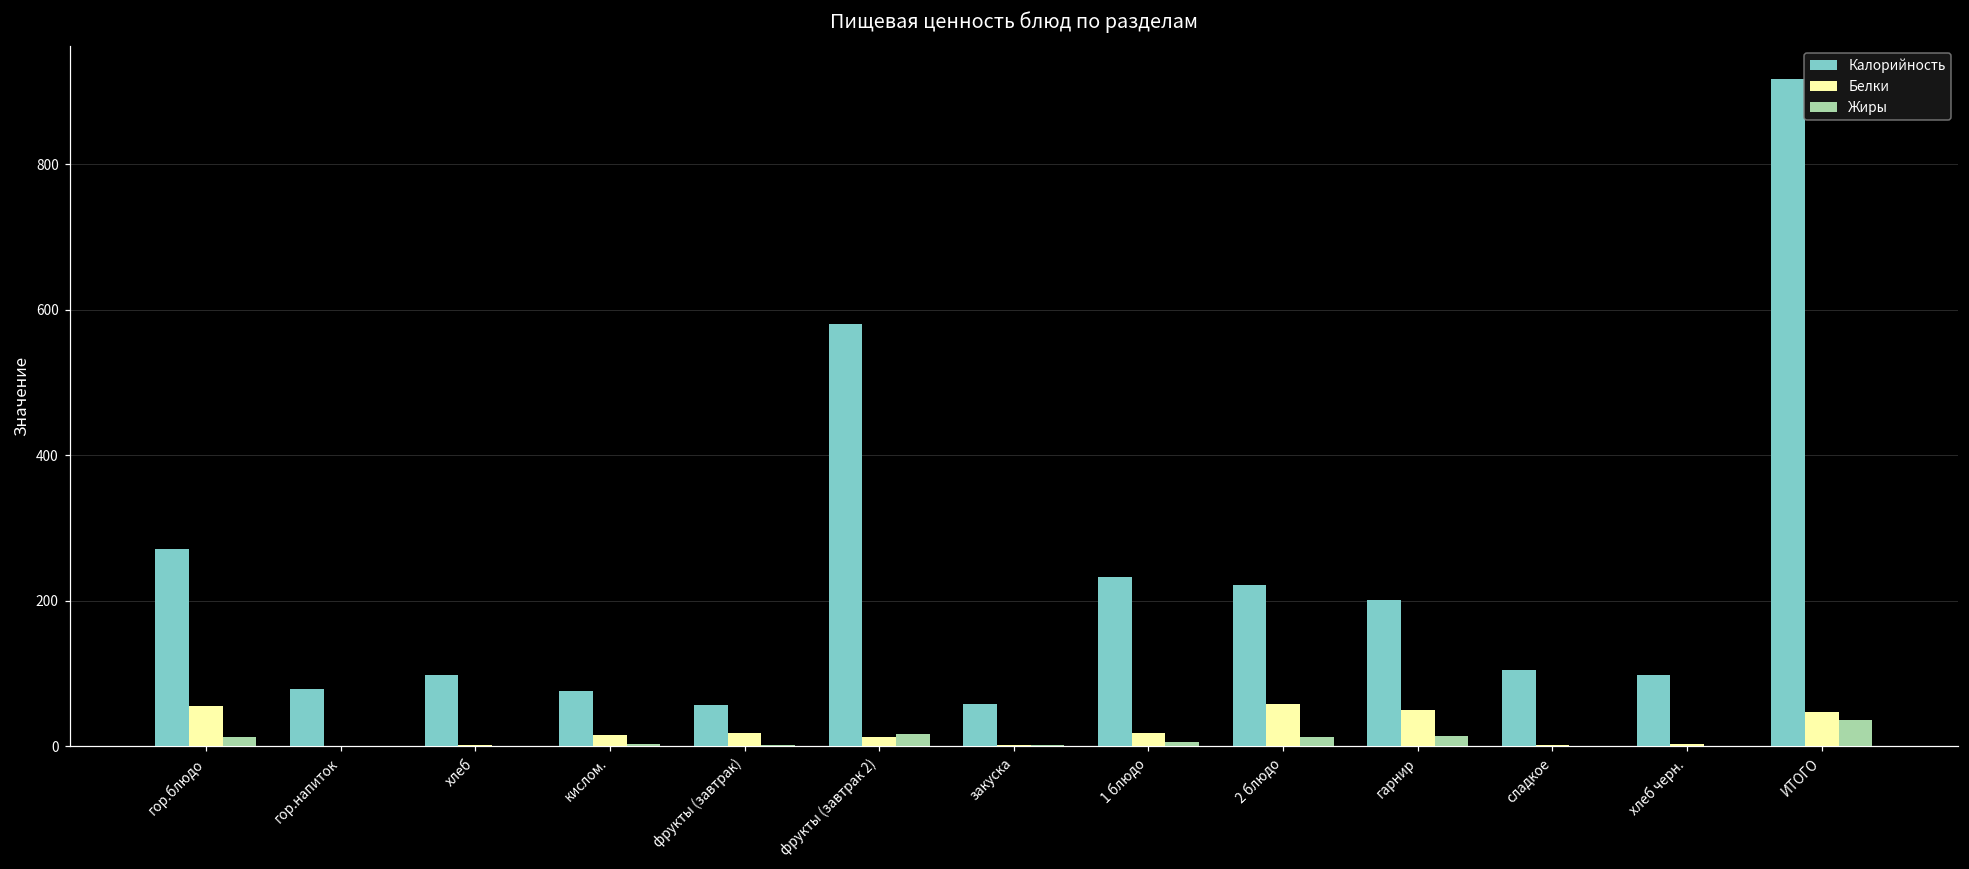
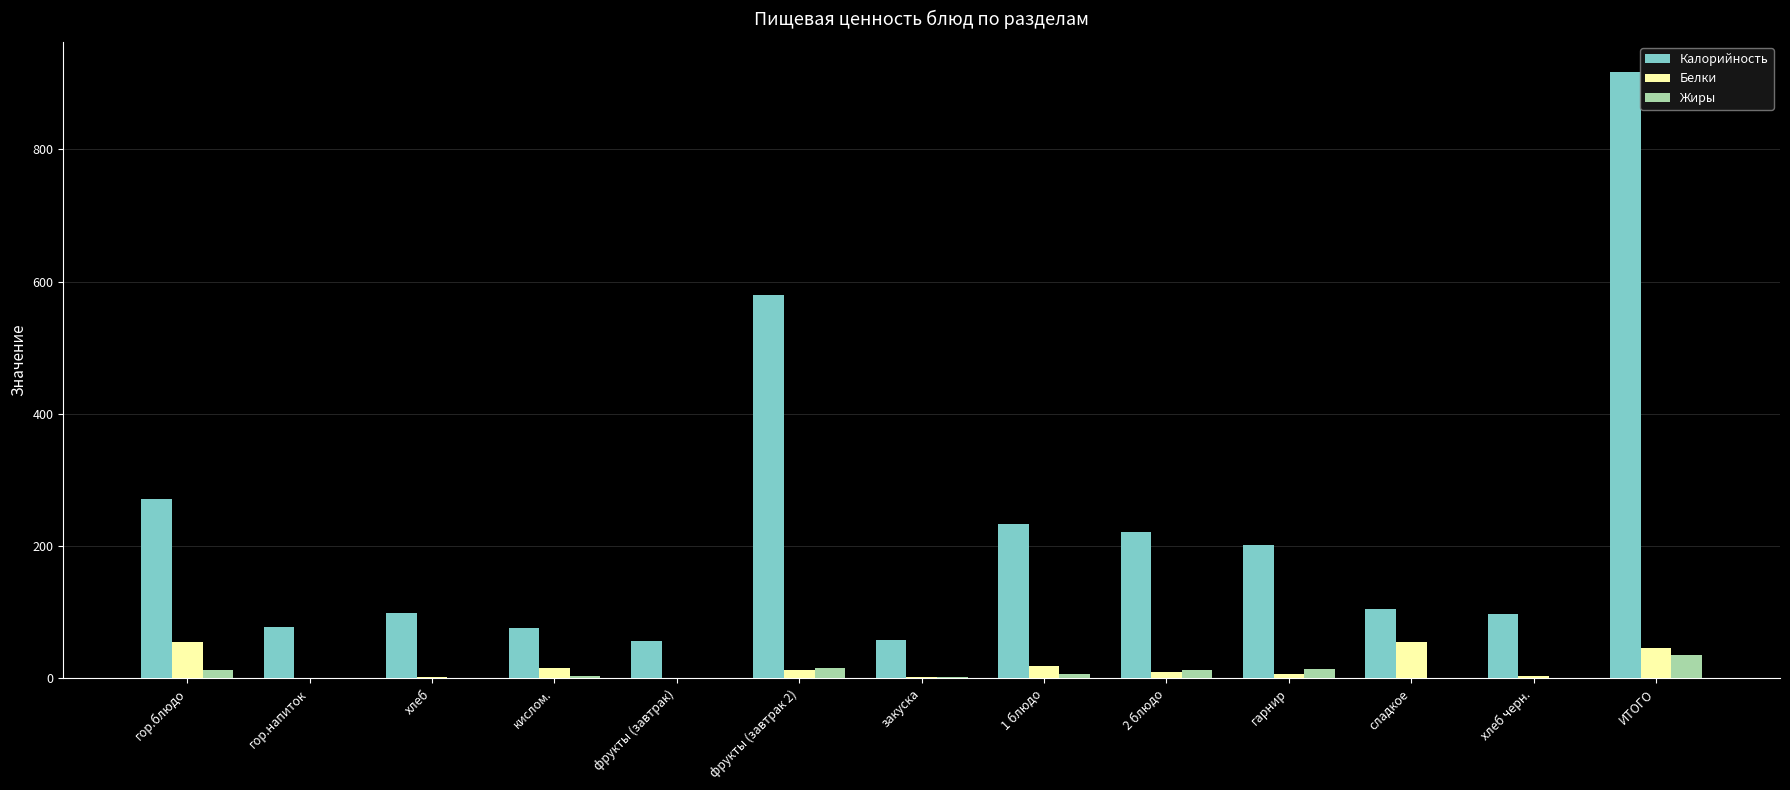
  {
    "Белки": {
      "гор.блюдо": 60,
      "гор.напиток": 0,
      "кислом.": 20,
-     "фрукты (завтрак)": 20,
+     "фрукты (завтрак)": 0,
      "фрукты (завтрак 2)": 10,
      "1 блюдо": 20,
-     "2 блюдо": 60,
-     "гарнир": 50,
-     "сладкое": 0,
+     "2 блюдо": 10,
+     "гарнир": 10,
+     "сладкое": 60,
      "ИТОГО": 50
    }
  }
